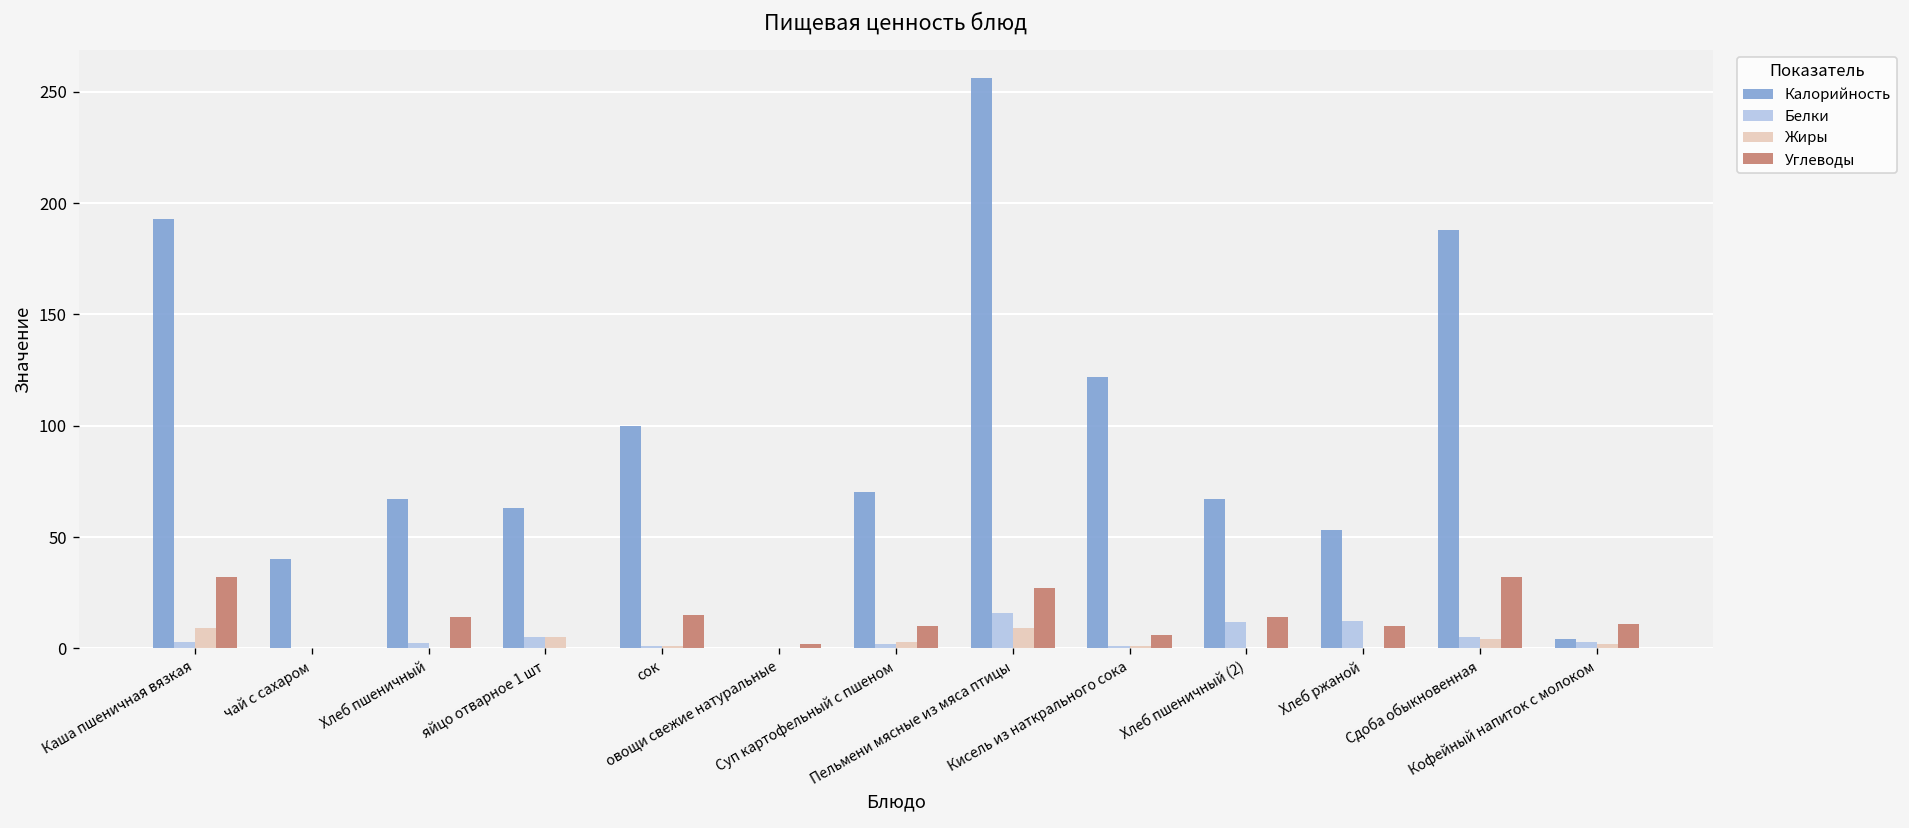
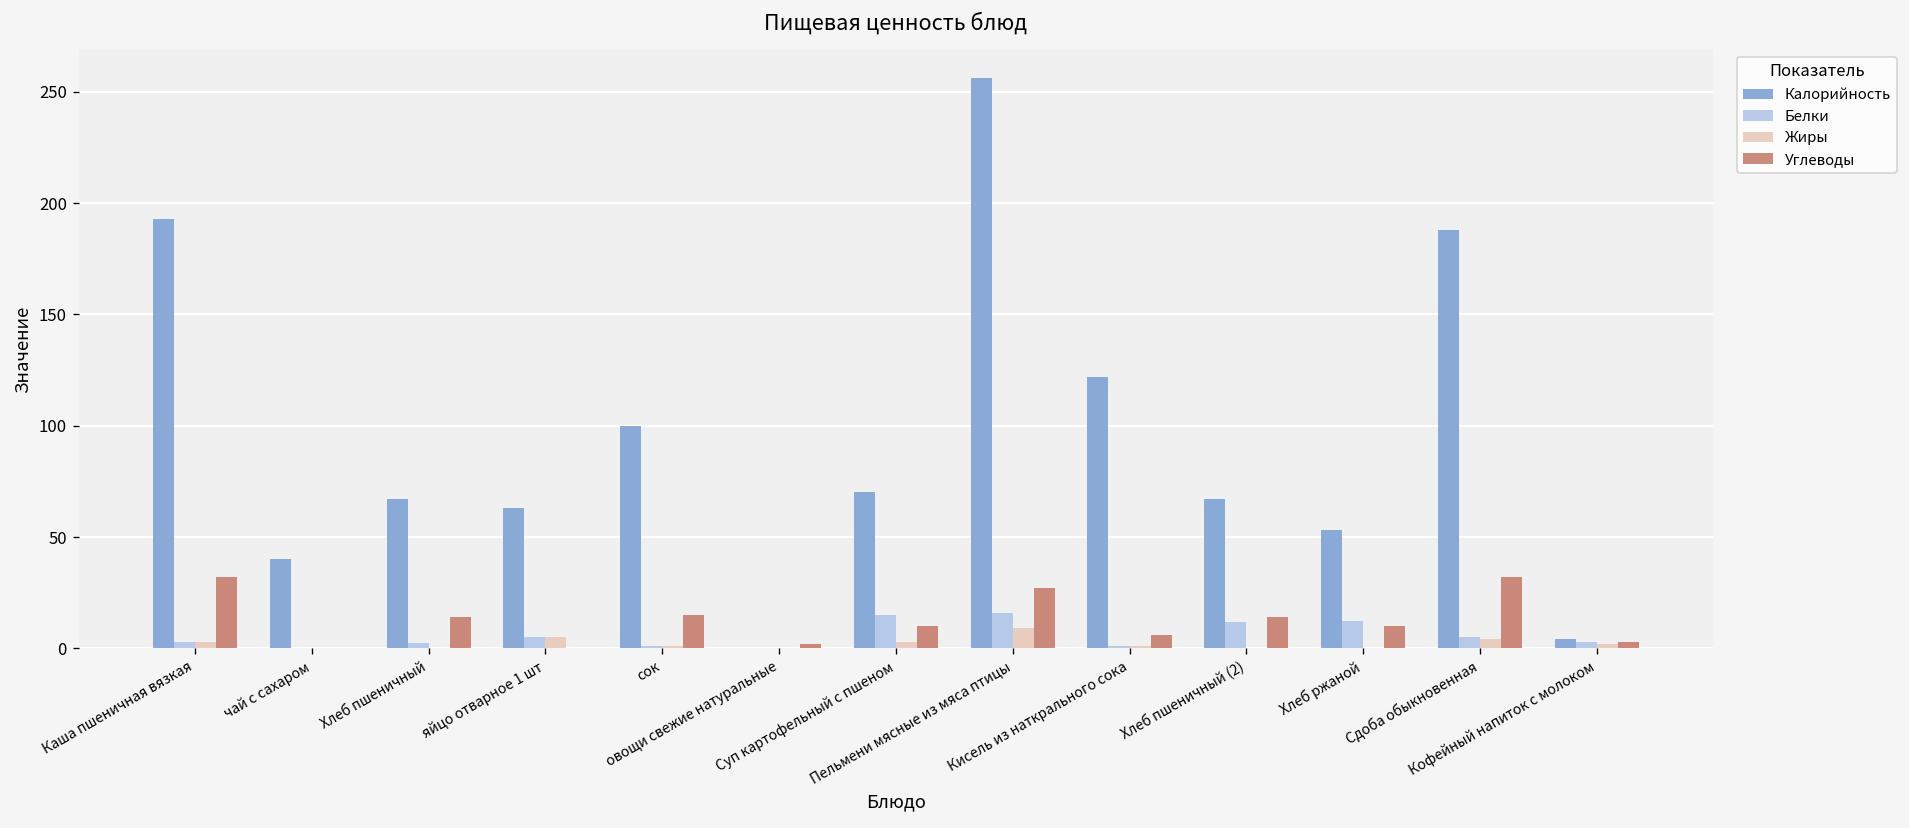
  {
    "Калорийность": {
      "Каша пшеничная вязкая": 193,
      "чай с сахаром": 40,
      "Хлеб пшеничный": 67,
      "яйцо отварное 1 шт": 63,
      "сок": 100,
      "овощи свежие натуральные": 0,
      "Суп картофельный с пшеном": 70,
      "Пельмени мясные из мяса птицы": 256,
      "Кисель из наткрального сока": 122,
      "Хлеб пшеничный (2)": 67,
      "Хлеб ржаной": 53,
      "Сдоба обыкновенная": 188,
      "Кофейный напиток с молоком": 4
    },
    "Белки": {
      "Каша пшеничная вязкая": 3,
      "чай с сахаром": 0,
      "Хлеб пшеничный": 2,
      "яйцо отварное 1 шт": 5,
      "овощи свежие натуральные": 0,
-     "Суп картофельный с пшеном": 2,
+     "Суп картофельный с пшеном": 15,
      "Пельмени мясные из мяса птицы": 16,
      "Хлеб пшеничный (2)": 12,
      "Хлеб ржаной": 12,
      "Сдоба обыкновенная": 5,
      "Кофейный напиток с молоком": 3
    },
    "Жиры": {
-     "Каша пшеничная вязкая": 9,
+     "Каша пшеничная вязкая": 3,
      "чай с сахаром": 0,
      "яйцо отварное 1 шт": 5,
      "овощи свежие натуральные": 0,
      "Суп картофельный с пшеном": 3,
      "Пельмени мясные из мяса птицы": 9,
      "Сдоба обыкновенная": 4,
      "Кофейный напиток с молоком": 2
    },
    "Углеводы": {
      "Каша пшеничная вязкая": 32,
      "чай с сахаром": 0,
      "Хлеб пшеничный": 14,
      "яйцо отварное 1 шт": 0,
      "сок": 15,
      "овощи свежие натуральные": 2,
      "Суп картофельный с пшеном": 10,
      "Пельмени мясные из мяса птицы": 27,
      "Кисель из наткрального сока": 6,
      "Хлеб пшеничный (2)": 14,
      "Хлеб ржаной": 10,
      "Сдоба обыкновенная": 32,
-     "Кофейный напиток с молоком": 11
+     "Кофейный напиток с молоком": 3
    }
  }
